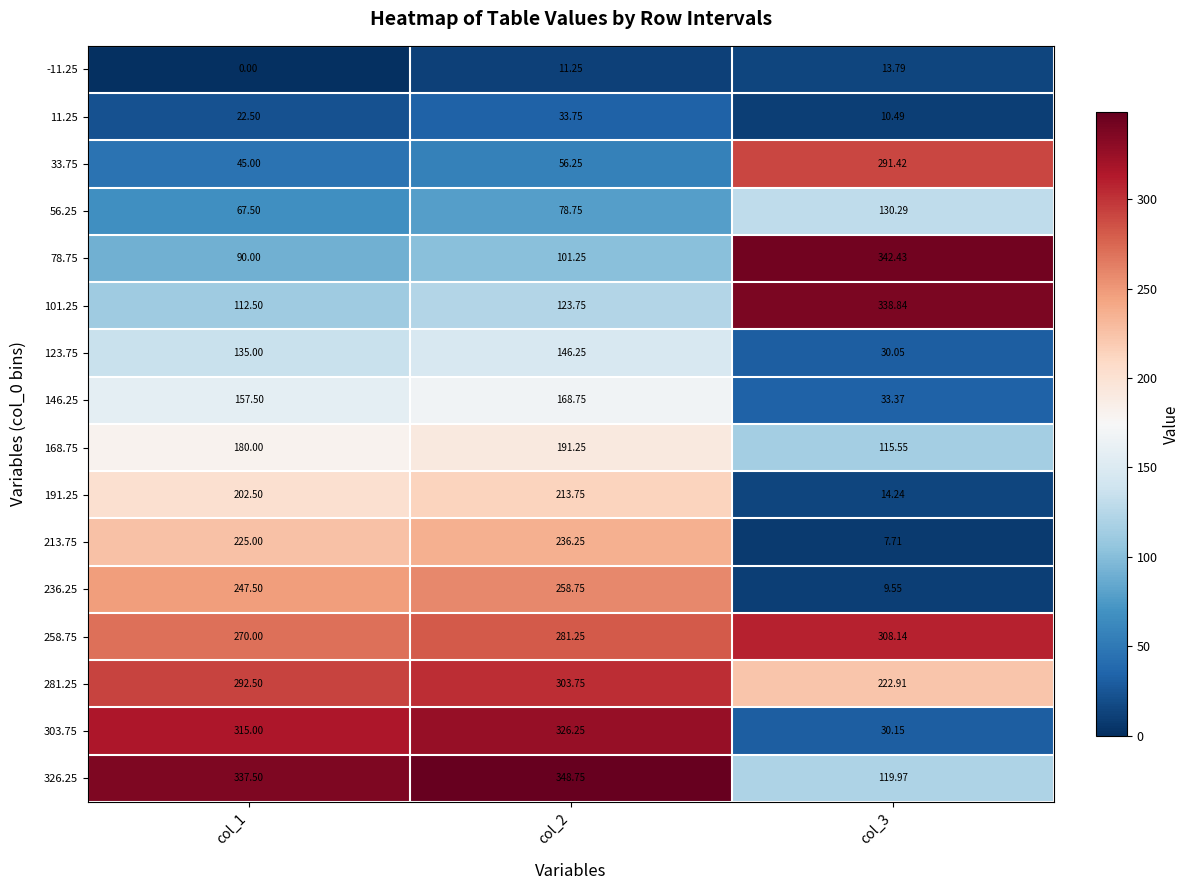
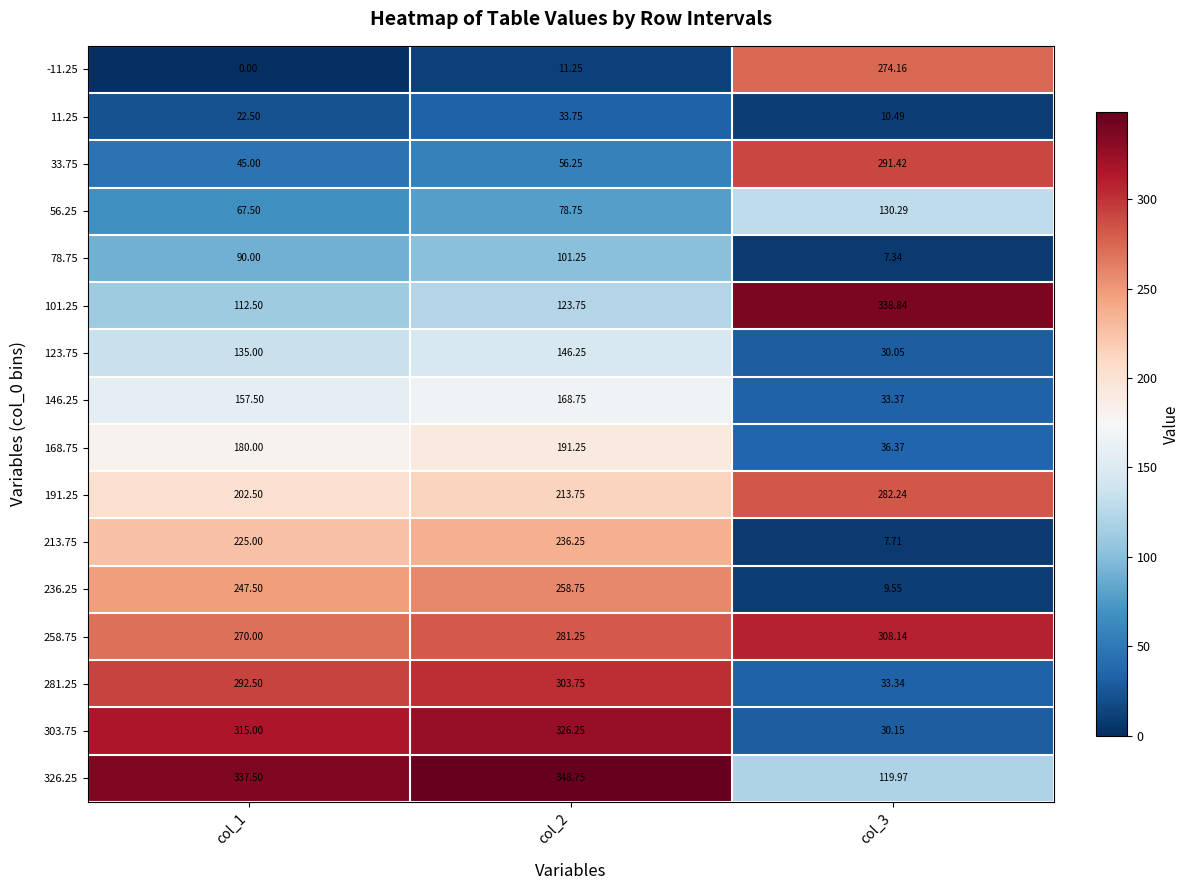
  {
    "-11.25": {
      "col_1": 0.00,
      "col_2": 11.25,
-     "col_3": 13.79
+     "col_3": 274.16
    },
    "11.25": {
      "col_1": 22.50,
      "col_2": 33.75,
      "col_3": 10.49
    },
    "33.75": {
      "col_1": 45.00,
      "col_2": 56.25,
      "col_3": 291.42
    },
    "56.25": {
      "col_1": 67.50,
      "col_2": 78.75,
      "col_3": 130.29
    },
    "78.75": {
      "col_1": 90.00,
      "col_2": 101.25,
-     "col_3": 342.43
+     "col_3": 7.34
    },
    "101.25": {
      "col_1": 112.50,
      "col_2": 123.75,
      "col_3": 338.84
    },
    "123.75": {
      "col_1": 135.00,
      "col_2": 146.25,
      "col_3": 30.05
    },
    "146.25": {
      "col_1": 157.50,
      "col_2": 168.75,
      "col_3": 33.37
    },
    "168.75": {
      "col_1": 180.00,
      "col_2": 191.25,
-     "col_3": 115.55
+     "col_3": 36.37
    },
    "191.25": {
      "col_1": 202.50,
      "col_2": 213.75,
-     "col_3": 14.24
+     "col_3": 282.24
    },
    "213.75": {
      "col_1": 225.00,
      "col_2": 236.25,
      "col_3": 7.71
    },
    "236.25": {
      "col_1": 247.50,
      "col_2": 258.75,
      "col_3": 9.55
    },
    "258.75": {
      "col_1": 270.00,
      "col_2": 281.25,
      "col_3": 308.14
    },
    "281.25": {
      "col_1": 292.50,
      "col_2": 303.75,
-     "col_3": 222.91
+     "col_3": 33.34
    },
    "303.75": {
      "col_1": 315.00,
      "col_2": 326.25,
      "col_3": 30.15
    },
    "326.25": {
      "col_1": 337.50,
      "col_2": 348.75,
      "col_3": 119.97
    }
  }
